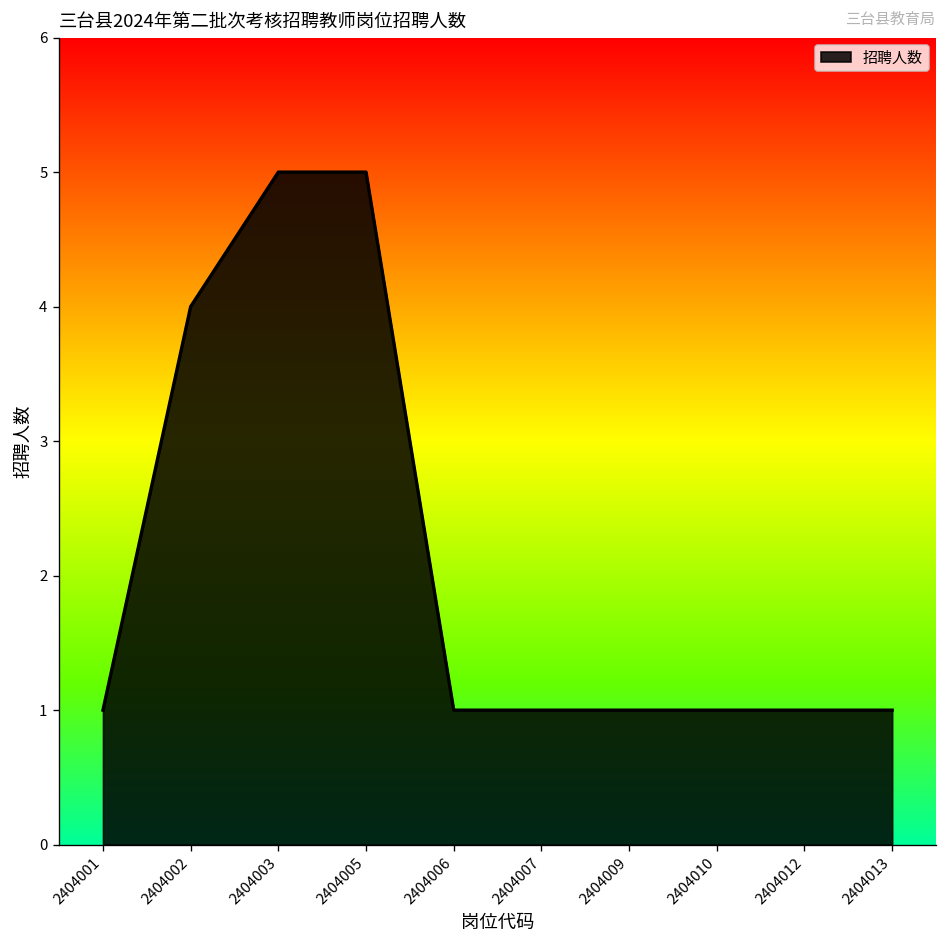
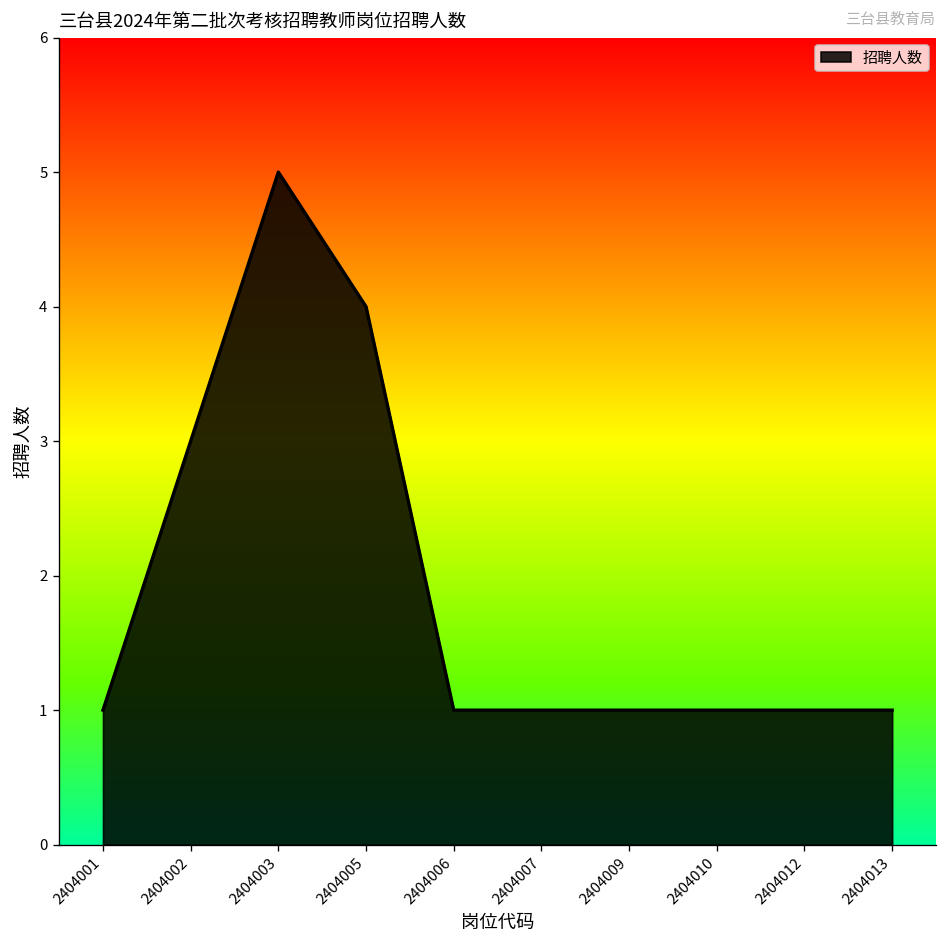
  {
    "2404001": 1,
-   "2404002": 4,
+   "2404002": 3,
    "2404003": 5,
-   "2404005": 5,
+   "2404005": 4,
    "2404006": 1,
    "2404007": 1,
    "2404009": 1,
    "2404010": 1,
    "2404012": 1,
    "2404013": 1
  }
